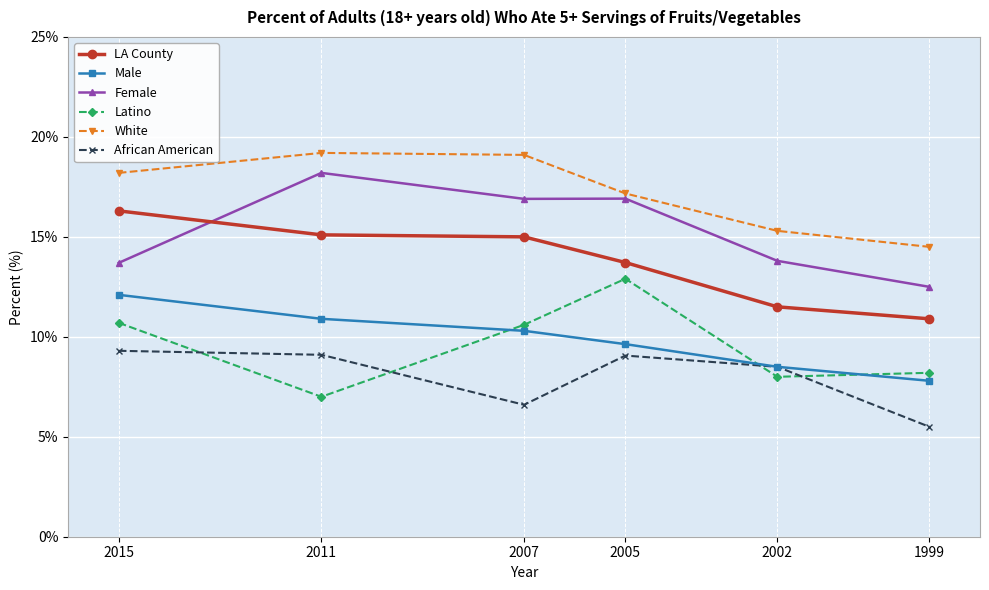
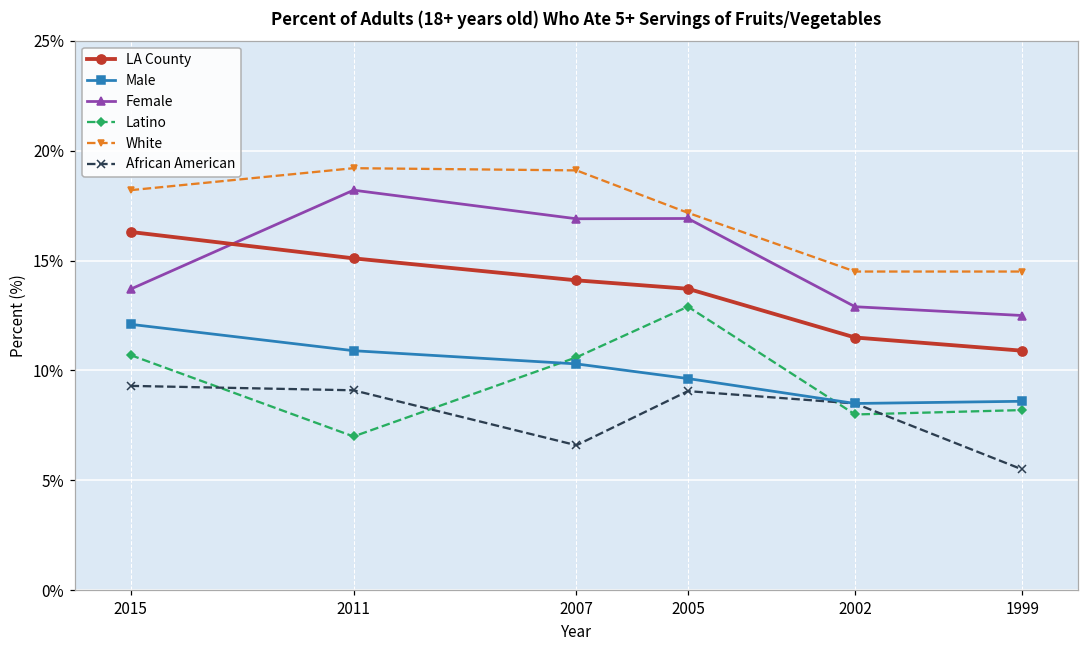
  {
    "LA County": {
      "2015": "16.3%",
      "2011": "15.1%",
-     "2007": "15.0%",
+     "2007": "14.1%",
      "2005": "13.7%",
      "2002": "11.5%",
      "1999": "10.9%"
    },
    "Male": {
      "2015": "12.1%",
      "2011": "10.9%",
      "2007": "10.3%",
      "2005": "9.6%",
-     "1999": "7.8%"
+     "1999": "8.6%"
    },
    "Female": {
      "2015": "13.7%",
      "2011": "18.2%",
      "2007": "16.9%",
      "2005": "16.9%",
-     "2002": "13.8%",
+     "2002": "12.9%",
      "1999": "12.5%"
    },
    "Latino": {
      "2015": "10.7%",
      "2011": "7.0%",
      "2007": "10.6%",
      "2005": "12.9%",
      "2002": "8.0%",
      "1999": "8.2%"
    },
    "White": {
      "2015": "18.2%",
      "2011": "19.2%",
      "2007": "19.1%",
      "2005": "17.2%",
-     "2002": "15.3%",
+     "2002": "14.5%",
      "1999": "14.5%"
    },
    "African American": {
      "2015": "9.3%",
      "2011": "9.1%",
      "2007": "6.6%",
      "2005": "9.1%",
      "1999": "5.5%"
    }
  }
